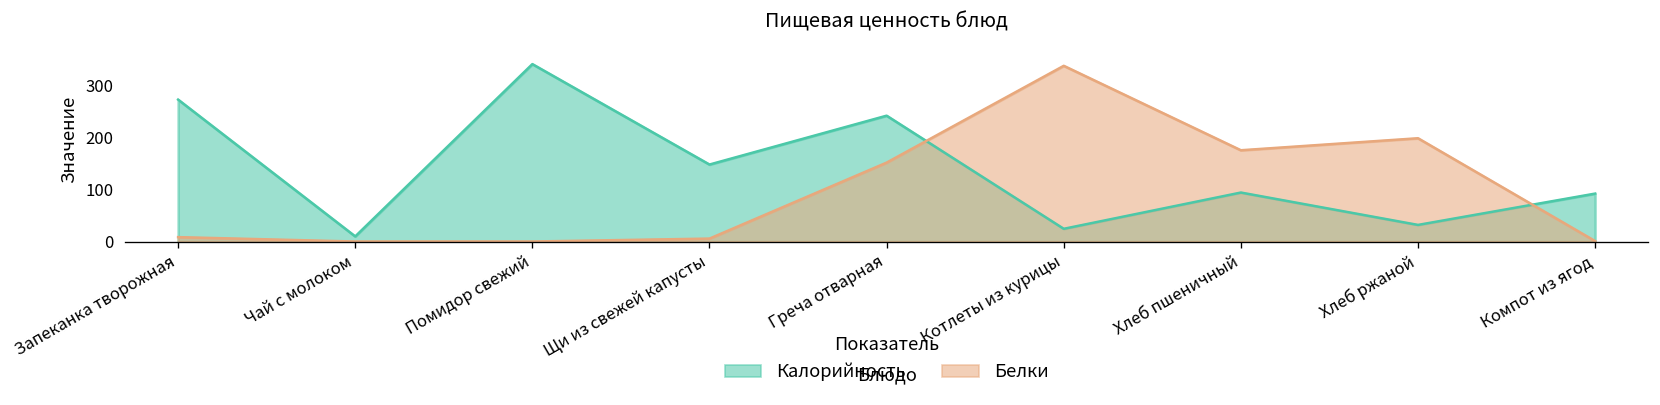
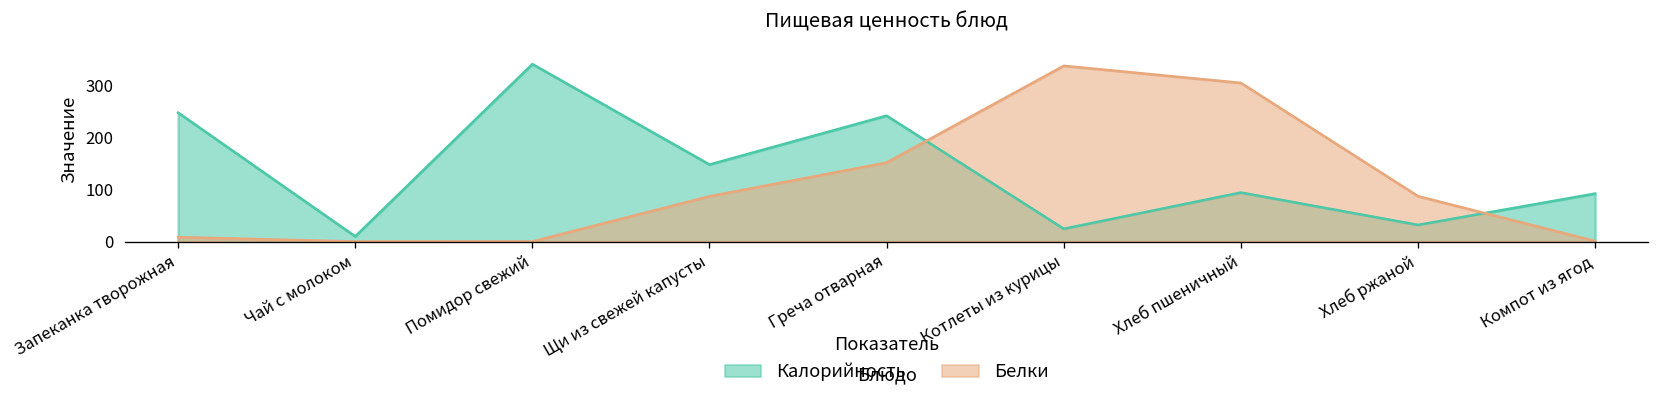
  {
    "Калорийность": {
-     "Запеканка творожная": 270,
+     "Запеканка творожная": 250,
      "Чай с молоком": 10,
      "Помидор свежий": 340,
      "Щи из свежей капусты": 150,
      "Греча отварная": 240,
      "Котлеты из курицы": 20,
      "Хлеб пшеничный": 90,
      "Хлеб ржаной": 30,
      "Компот из ягод": 90
    },
    "Белки": {
      "Запеканка творожная": 10,
      "Чай с молоком": 0,
      "Помидор свежий": 0,
-     "Щи из свежей капусты": 10,
+     "Щи из свежей капусты": 90,
      "Греча отварная": 150,
      "Котлеты из курицы": 340,
-     "Хлеб пшеничный": 180,
-     "Хлеб ржаной": 200,
+     "Хлеб пшеничный": 300,
+     "Хлеб ржаной": 90,
      "Компот из ягод": 0
    }
  }
